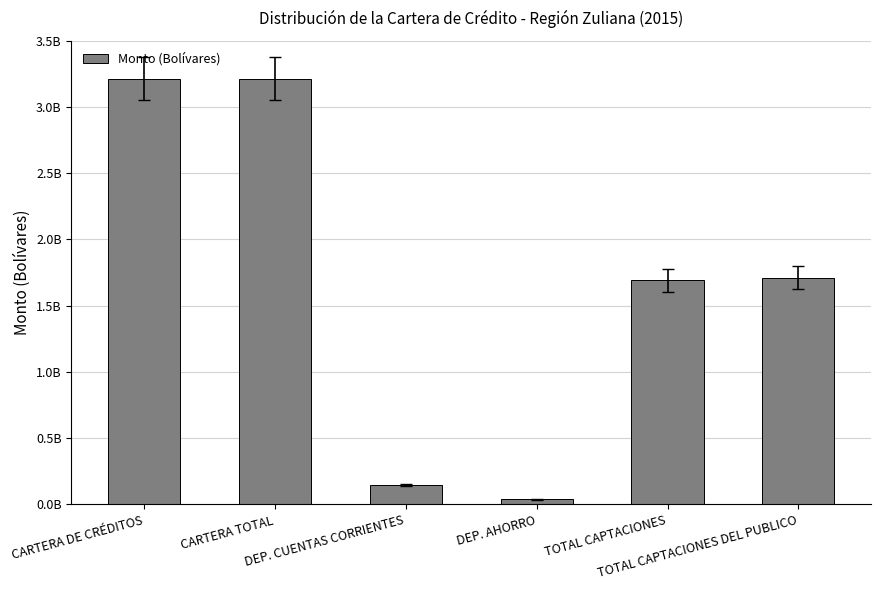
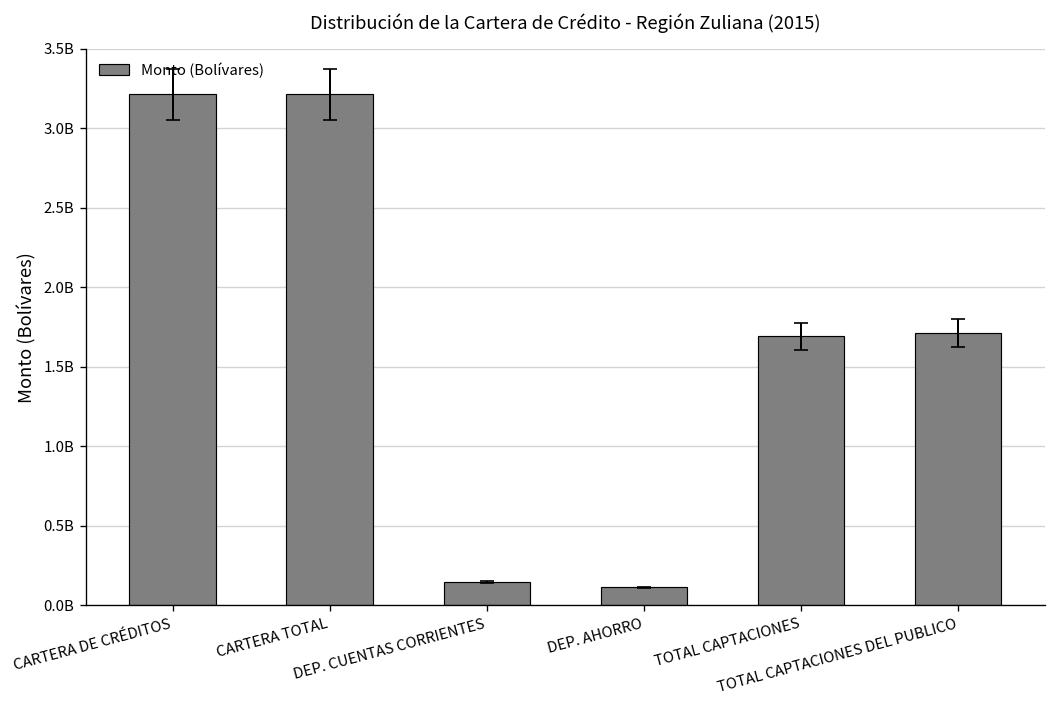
  {
    "Monto (Bolívares)": {
      "CARTERA DE CRÉDITOS": 3210000000,
      "CARTERA TOTAL": 3210000000,
      "DEP. CUENTAS CORRIENTES": 150000000,
-     "DEP. AHORRO": 40000000,
+     "DEP. AHORRO": 110000000,
      "TOTAL CAPTACIONES": 1690000000,
      "TOTAL CAPTACIONES DEL PUBLICO": 1710000000
    }
  }
